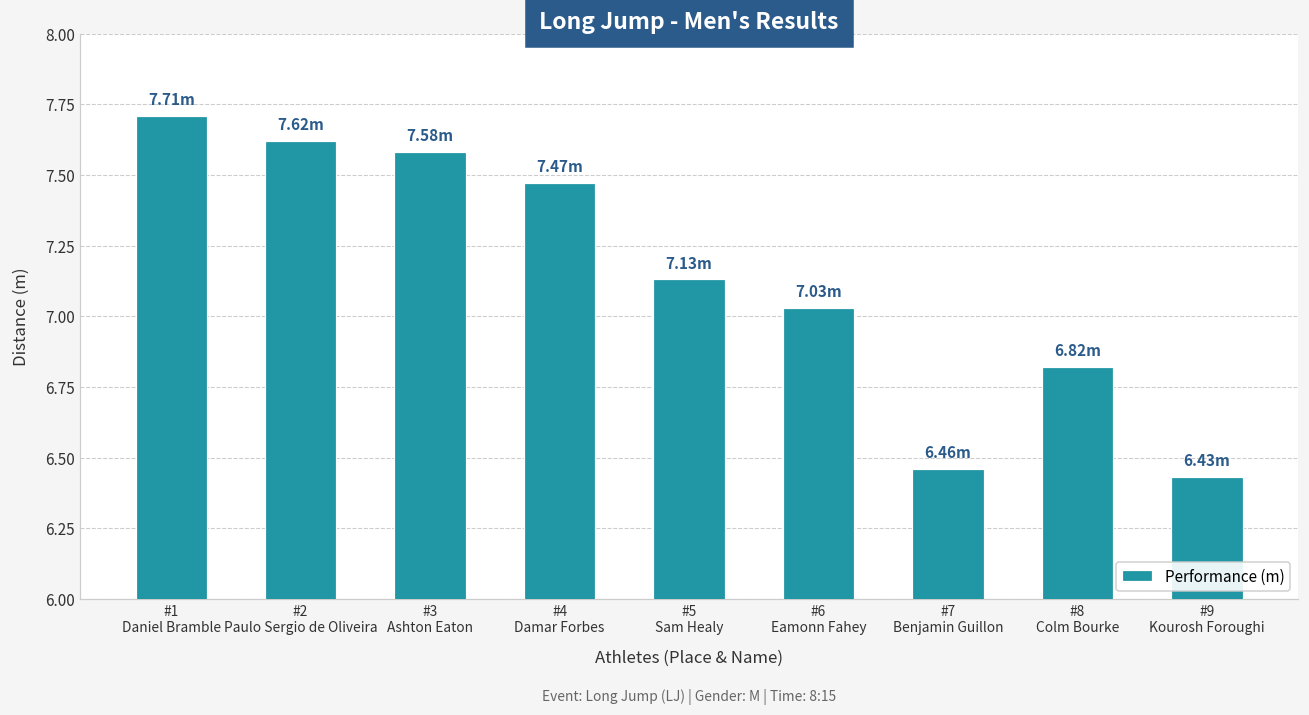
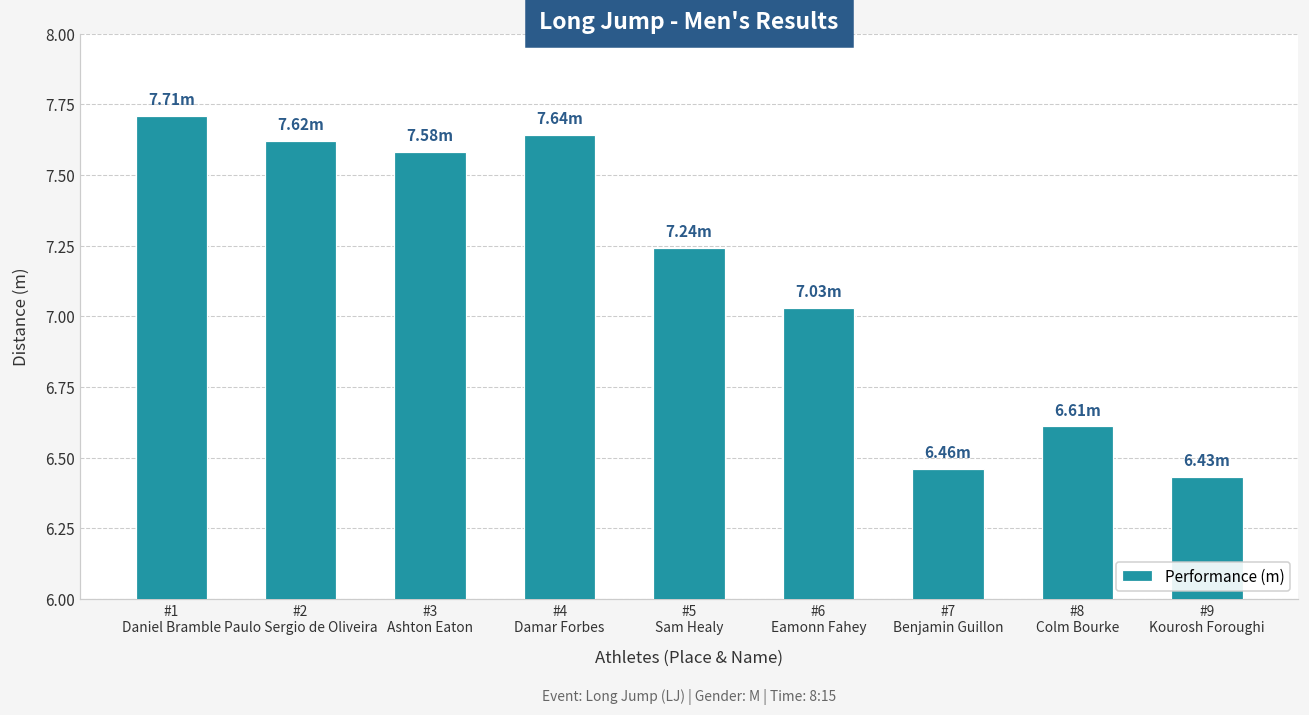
  {
    "#1 Daniel Bramble": "7.71m",
    "#2 Paulo Sergio de Oliveira": "7.62m",
    "#3 Ashton Eaton": "7.58m",
-   "#4 Damar Forbes": "7.47m",
-   "#5 Sam Healy": "7.13m",
+   "#4 Damar Forbes": "7.64m",
+   "#5 Sam Healy": "7.24m",
    "#6 Eamonn Fahey": "7.03m",
    "#7 Benjamin Guillon": "6.46m",
-   "#8 Colm Bourke": "6.82m",
+   "#8 Colm Bourke": "6.61m",
    "#9 Kourosh Foroughi": "6.43m"
  }
